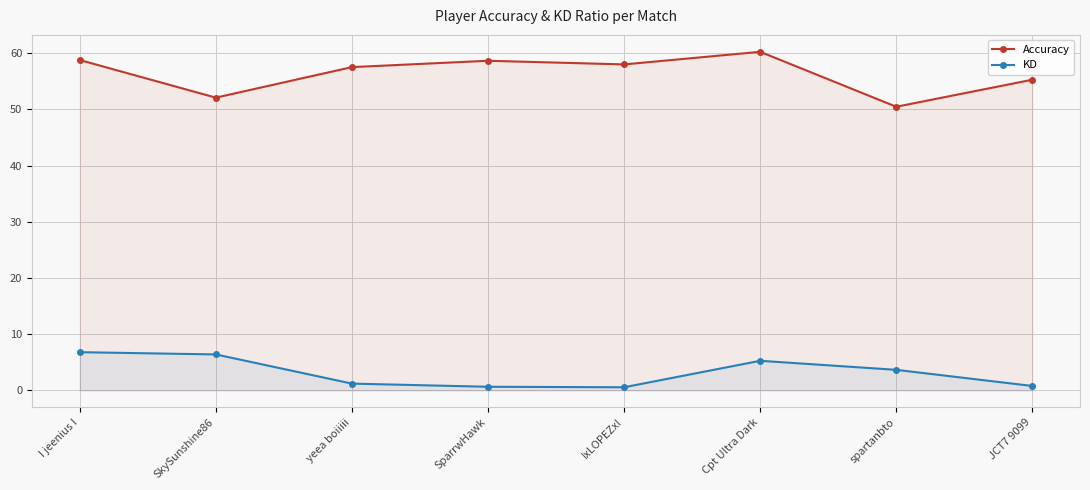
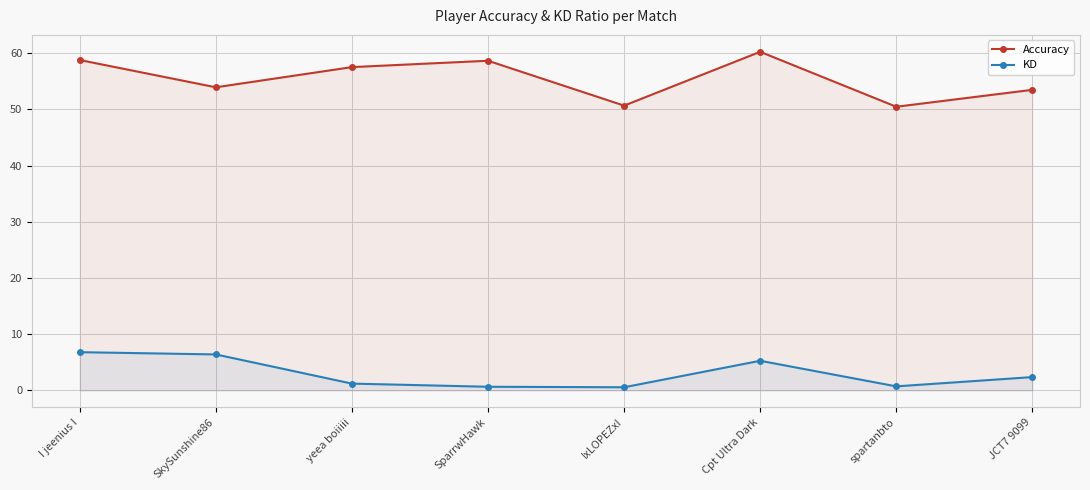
  {
    "Accuracy": {
      "I jeenius I": 59,
-     "SkySunshine86": 52,
+     "SkySunshine86": 54,
      "yeea boiiiii": 58,
      "SparrwHawk": 59,
-     "IxLOPEZxI": 58,
+     "IxLOPEZxI": 51,
      "Cpt Ultra Dark": 60,
      "spartanbto": 50,
-     "JCT7 9099": 55
+     "JCT7 9099": 53
    },
    "KD": {
      "I jeenius I": 7,
      "SkySunshine86": 6,
      "yeea boiiiii": 1,
      "SparrwHawk": 1,
      "IxLOPEZxI": 1,
      "Cpt Ultra Dark": 5,
-     "spartanbto": 4,
-     "JCT7 9099": 1
+     "spartanbto": 1,
+     "JCT7 9099": 2
    }
  }
